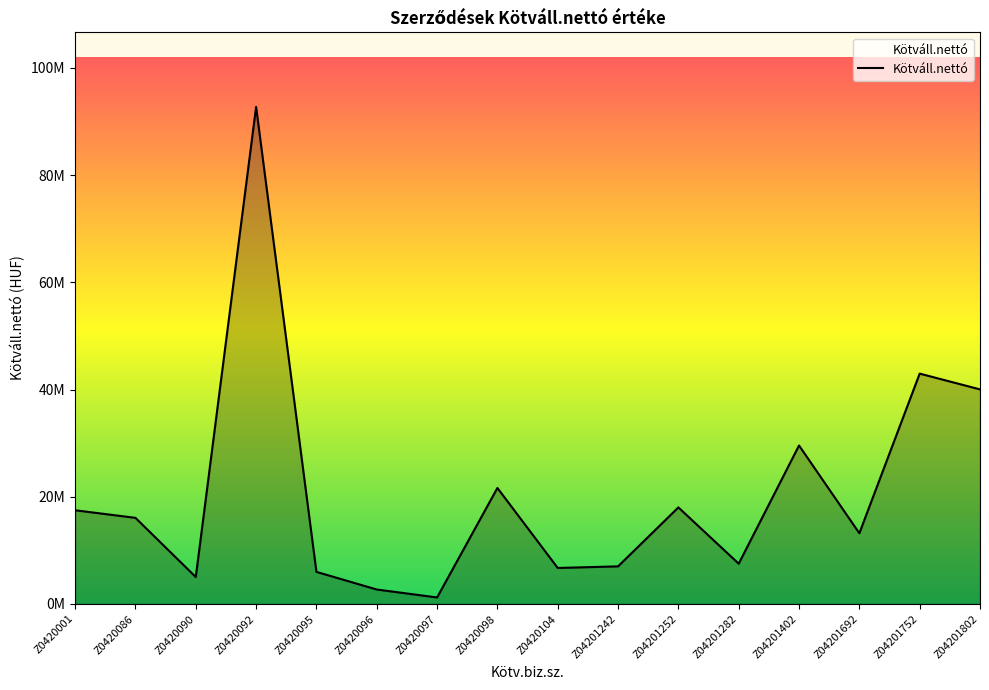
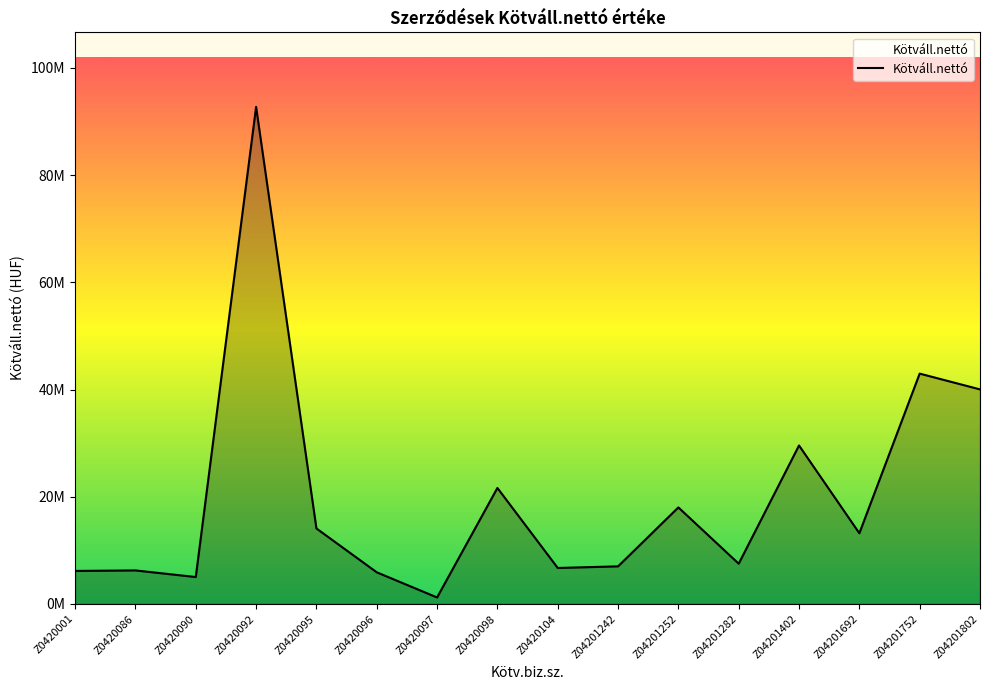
  {
-   "Z0420001": 17000000,
-   "Z0420086": 16000000,
+   "Z0420001": 6000000,
+   "Z0420086": 6000000,
    "Z0420090": 5000000,
    "Z0420092": 93000000,
-   "Z0420095": 6000000,
-   "Z0420096": 3000000,
+   "Z0420095": 14000000,
+   "Z0420096": 6000000,
    "Z0420097": 1000000,
    "Z0420098": 22000000,
    "Z0420104": 7000000,
    "Z04201242": 7000000,
    "Z04201252": 18000000,
    "Z04201282": 8000000,
    "Z04201402": 30000000,
    "Z04201692": 13000000,
    "Z04201752": 43000000,
    "Z04201802": 40000000
  }
